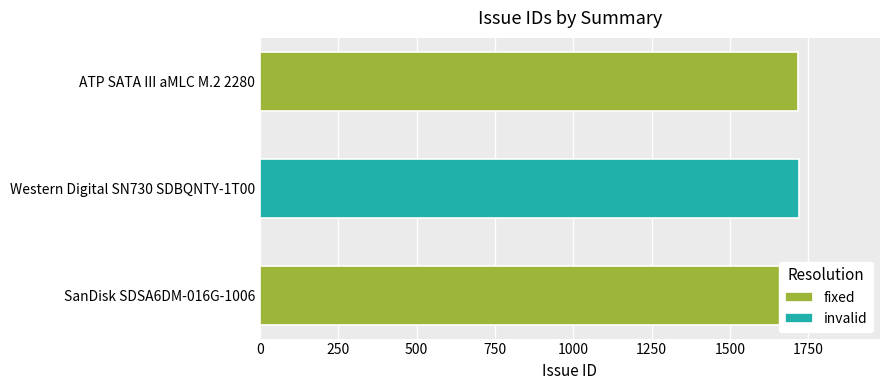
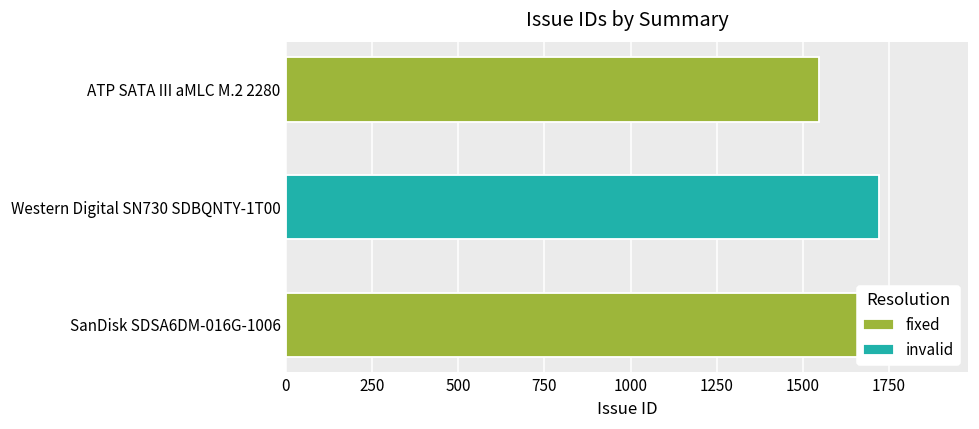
  {
-   "ATP SATA III aMLC M.2 2280": 1720,
+   "ATP SATA III aMLC M.2 2280": 1550,
    "Western Digital SN730 SDBQNTY-1T00": 1720
  }
